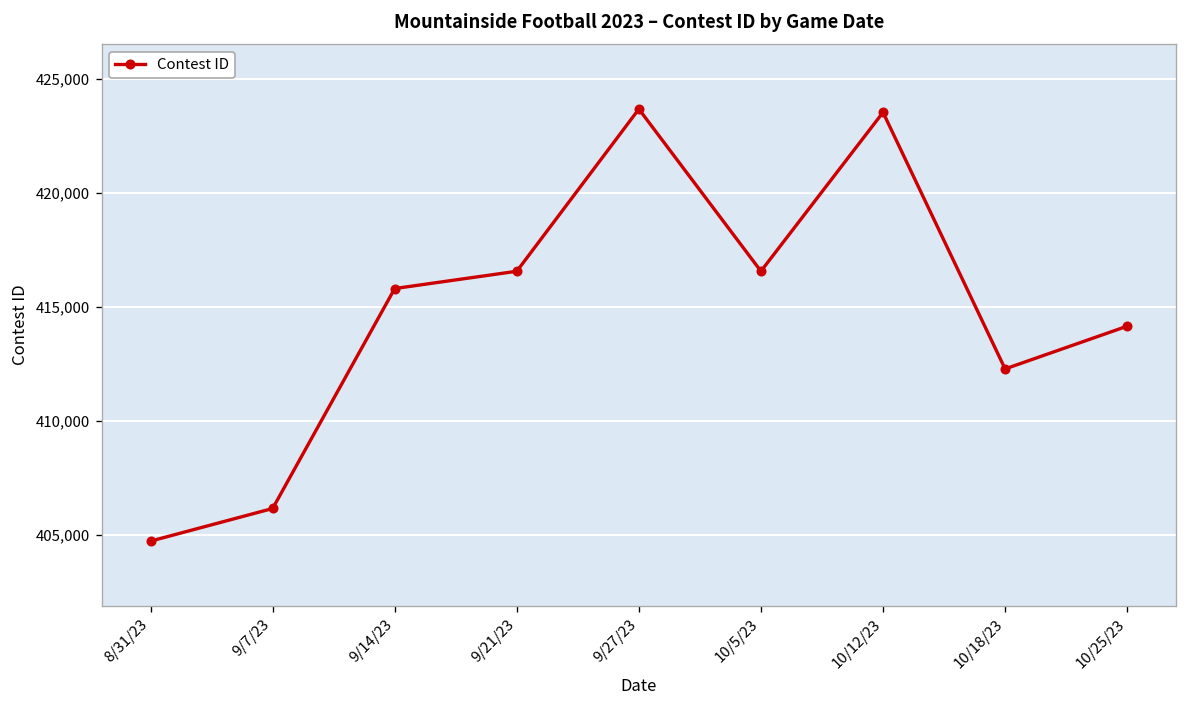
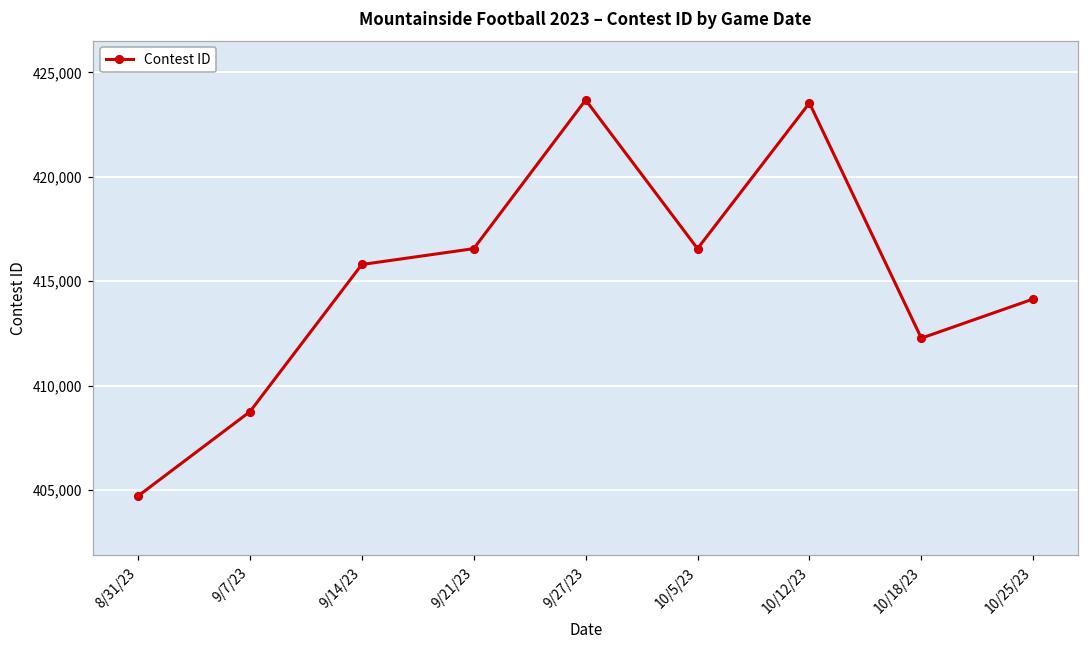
  {
    "8/31/23": "404,700",
-   "9/7/23": "406,200",
+   "9/7/23": "408,800",
    "9/14/23": "415,800",
    "9/21/23": "416,600",
    "9/27/23": "423,700",
    "10/5/23": "416,600",
    "10/12/23": "423,500",
    "10/18/23": "412,300",
    "10/25/23": "414,200"
  }
